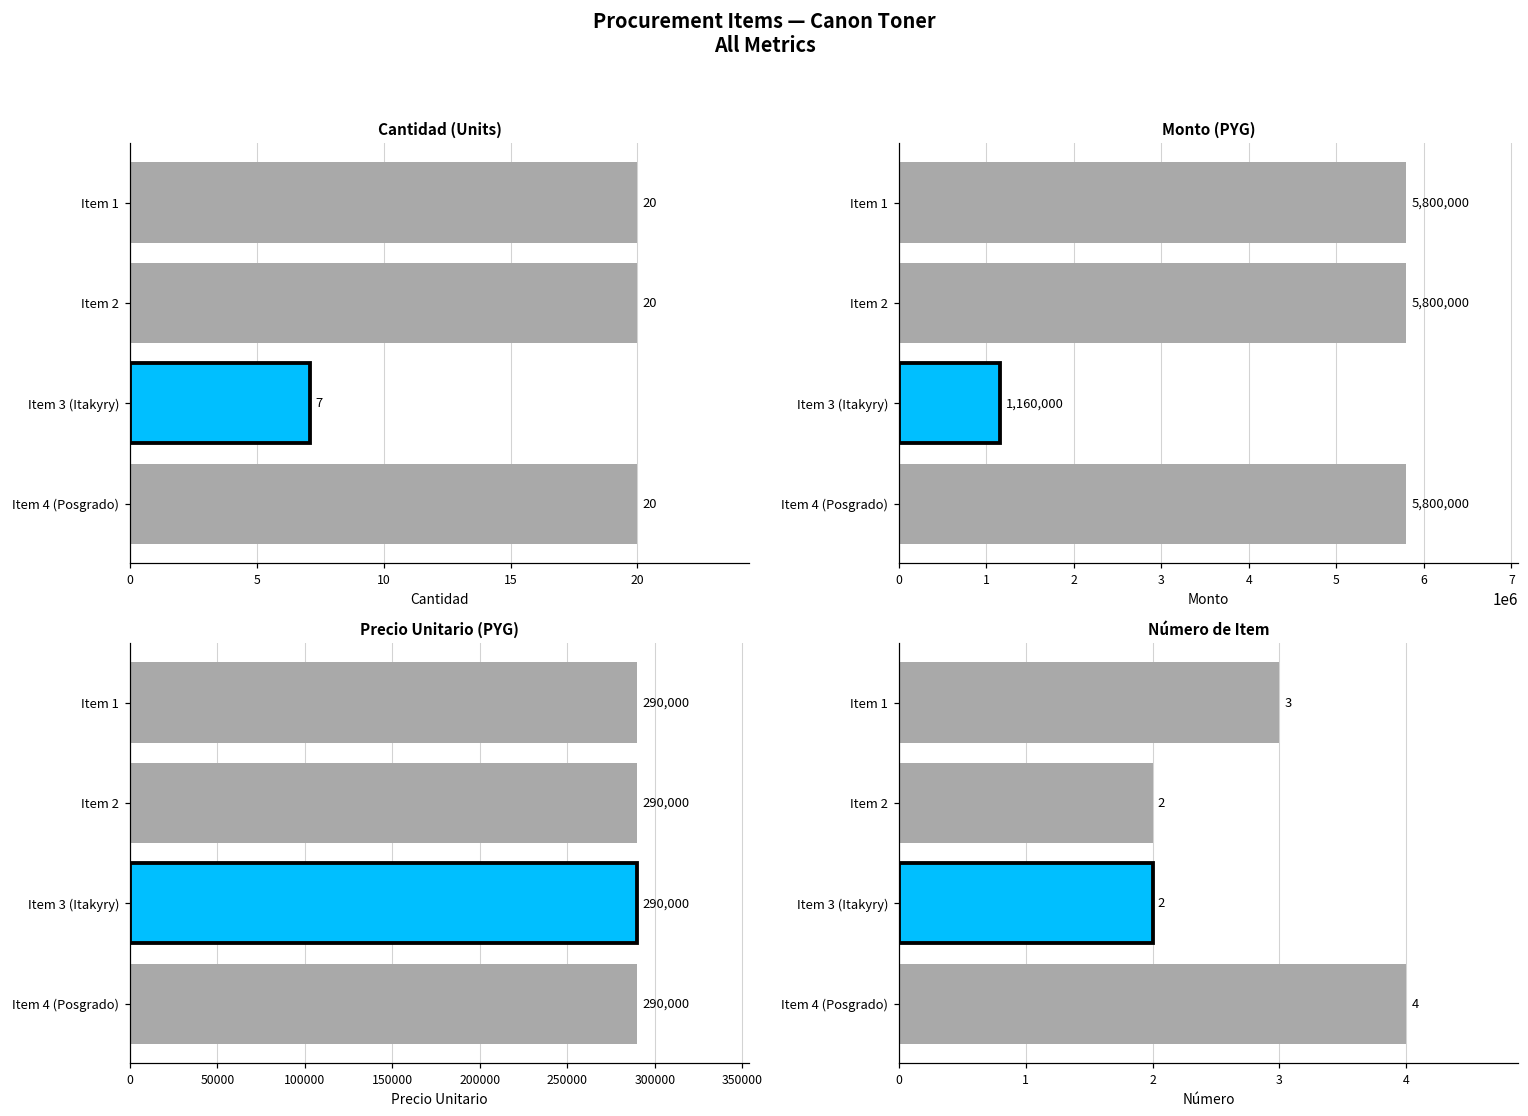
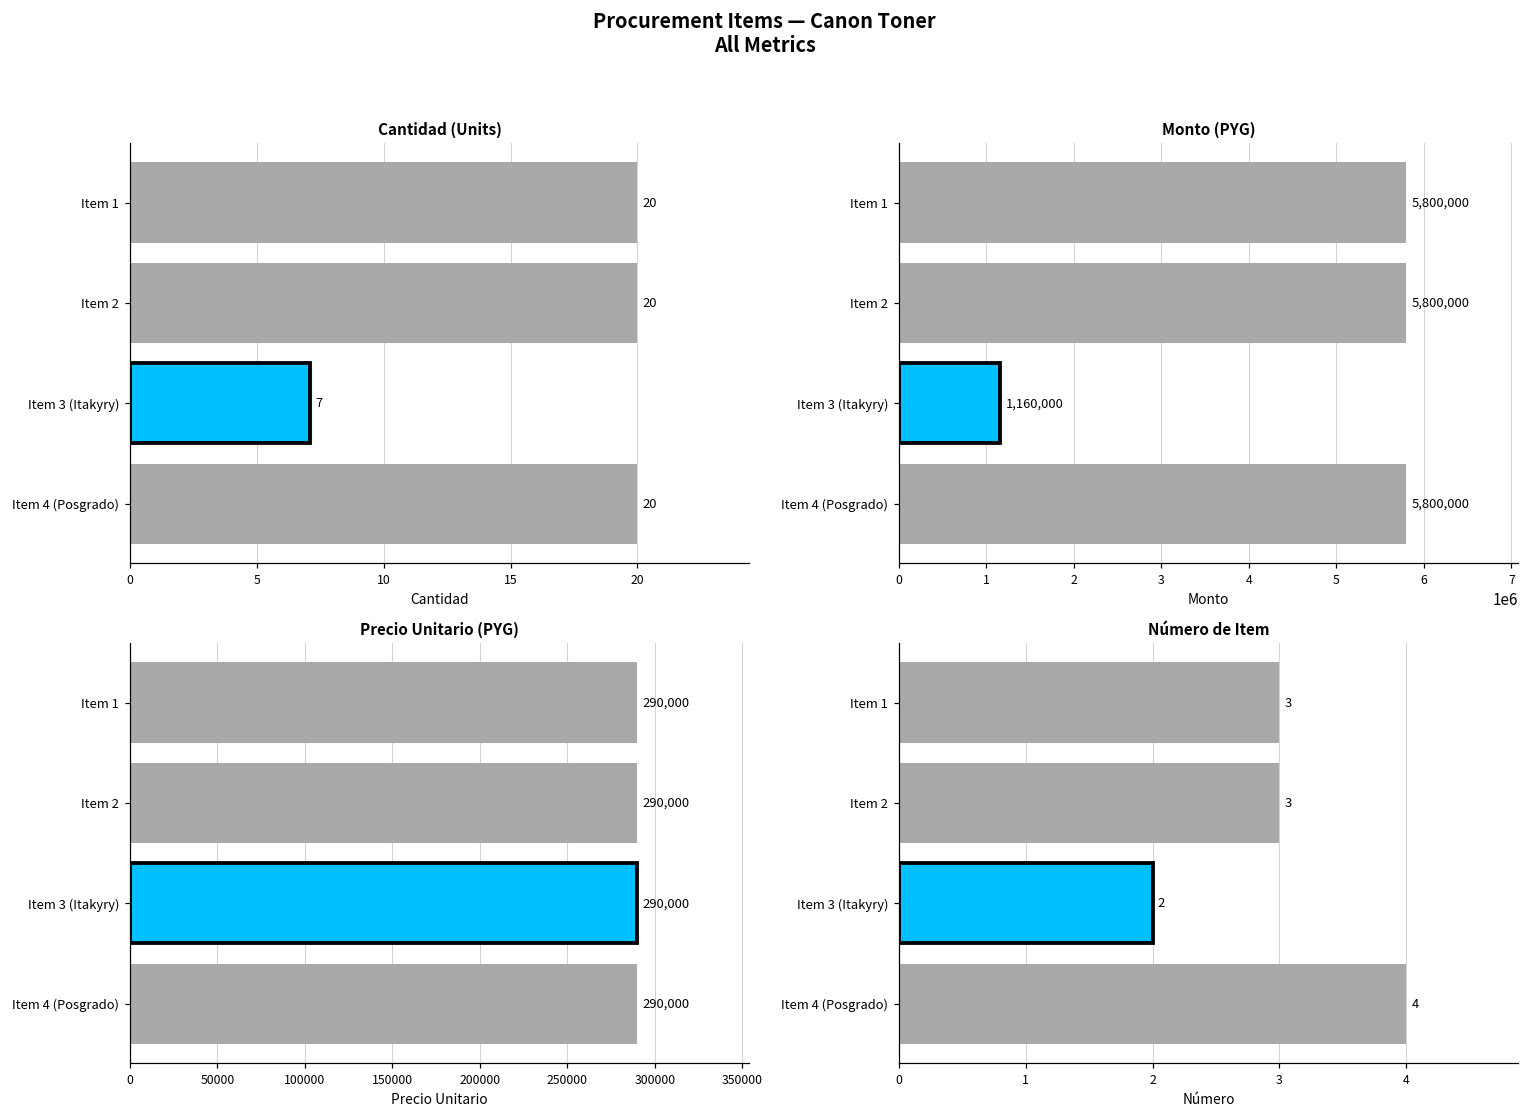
  {
    "Cantidad (Units)": {
      "Item 1": "20",
      "Item 2": "20",
      "Item 3 (Itakyry)": "7",
      "Item 4 (Posgrado)": "20"
    },
    "Monto (PYG)": {
      "Item 1": "5,800,000",
      "Item 2": "5,800,000",
      "Item 3 (Itakyry)": "1,160,000",
      "Item 4 (Posgrado)": "5,800,000"
    },
    "Precio Unitario (PYG)": {
      "Item 1": "290,000",
      "Item 2": "290,000",
      "Item 3 (Itakyry)": "290,000",
      "Item 4 (Posgrado)": "290,000"
    },
    "Número de Item": {
      "Item 1": "3",
-     "Item 2": "2",
+     "Item 2": "3",
      "Item 3 (Itakyry)": "2",
      "Item 4 (Posgrado)": "4"
    }
  }
